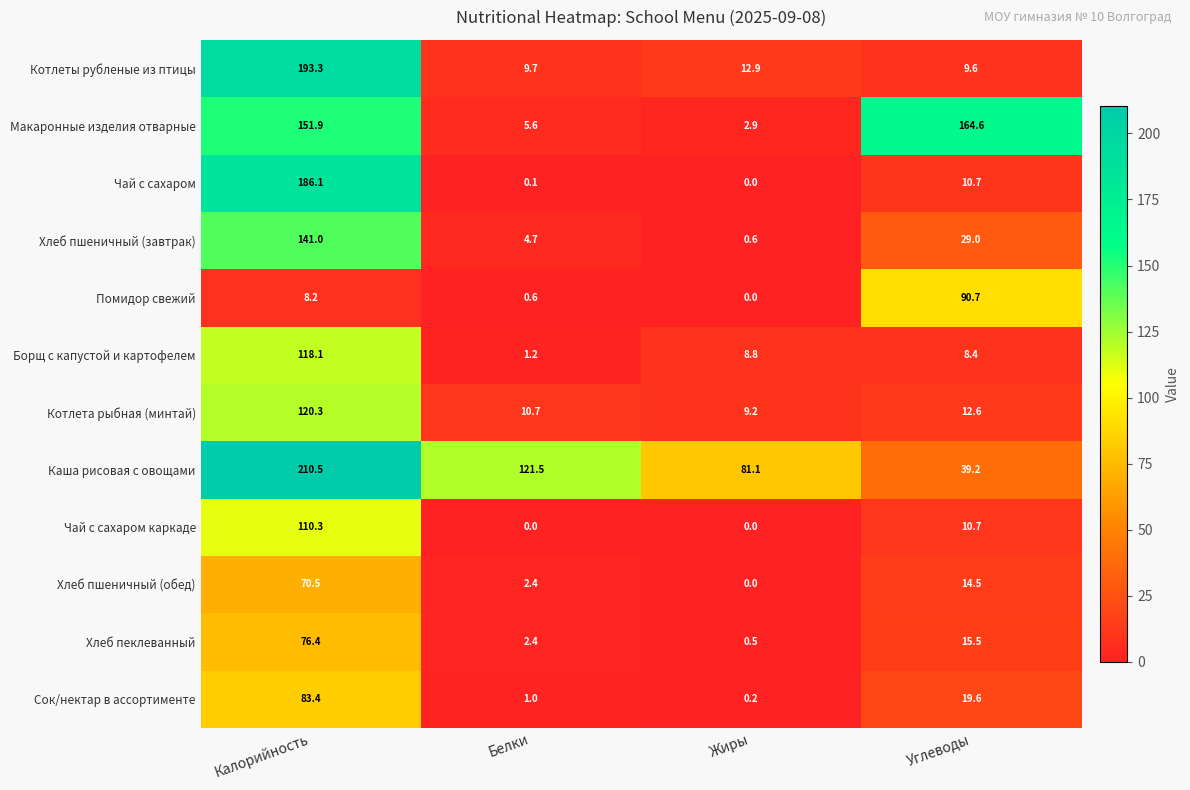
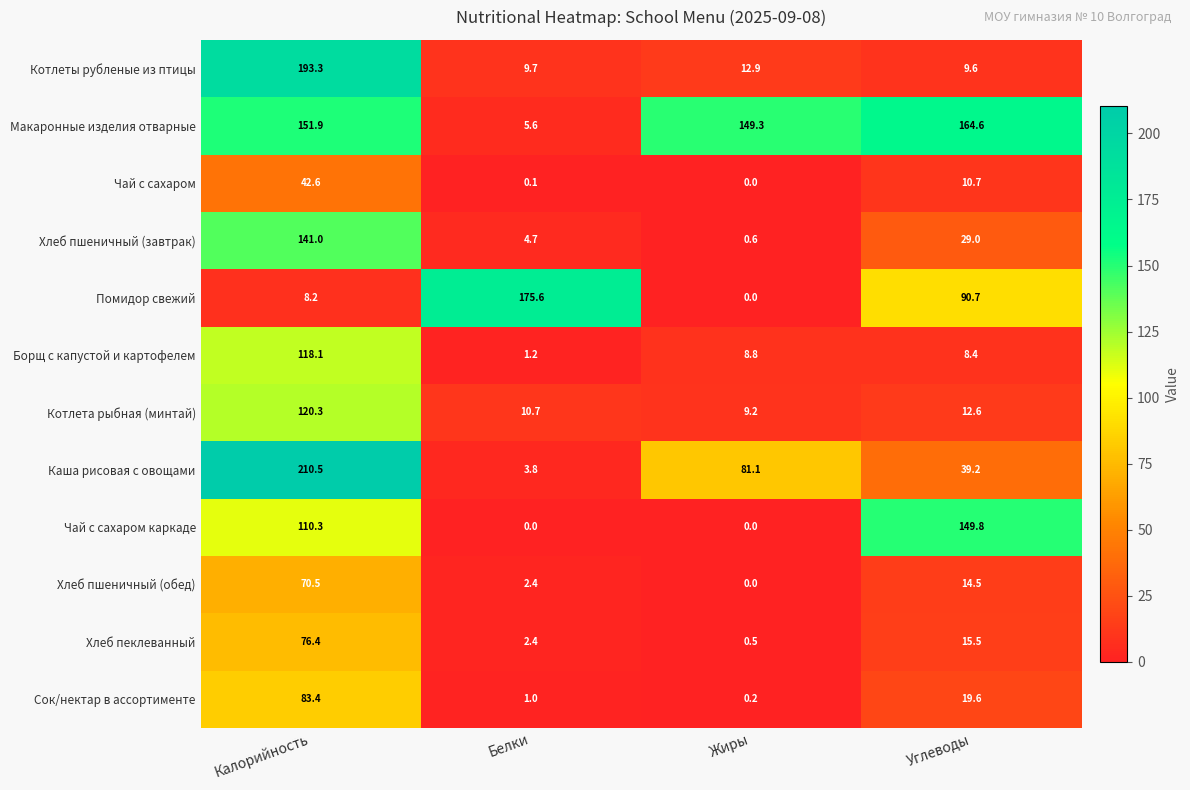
  {
    "Котлеты рубленые из птицы": {
      "Калорийность": 193.3,
      "Белки": 9.7,
      "Жиры": 12.9,
      "Углеводы": 9.6
    },
    "Макаронные изделия отварные": {
      "Калорийность": 151.9,
      "Белки": 5.6,
-     "Жиры": 2.9,
+     "Жиры": 149.3,
      "Углеводы": 164.6
    },
    "Чай с сахаром": {
-     "Калорийность": 186.1,
+     "Калорийность": 42.6,
      "Белки": 0.1,
      "Жиры": 0.0,
      "Углеводы": 10.7
    },
    "Хлеб пшеничный (завтрак)": {
      "Калорийность": 141.0,
      "Белки": 4.7,
      "Жиры": 0.6,
      "Углеводы": 29.0
    },
    "Помидор свежий": {
      "Калорийность": 8.2,
-     "Белки": 0.6,
+     "Белки": 175.6,
      "Жиры": 0.0,
      "Углеводы": 90.7
    },
    "Борщ с капустой и картофелем": {
      "Калорийность": 118.1,
      "Белки": 1.2,
      "Жиры": 8.8,
      "Углеводы": 8.4
    },
    "Котлета рыбная (минтай)": {
      "Калорийность": 120.3,
      "Белки": 10.7,
      "Жиры": 9.2,
      "Углеводы": 12.6
    },
    "Каша рисовая с овощами": {
      "Калорийность": 210.5,
-     "Белки": 121.5,
+     "Белки": 3.8,
      "Жиры": 81.1,
      "Углеводы": 39.2
    },
    "Чай с сахаром каркаде": {
      "Калорийность": 110.3,
      "Белки": 0.0,
      "Жиры": 0.0,
-     "Углеводы": 10.7
+     "Углеводы": 149.8
    },
    "Хлеб пшеничный (обед)": {
      "Калорийность": 70.5,
      "Белки": 2.4,
      "Жиры": 0.0,
      "Углеводы": 14.5
    },
    "Хлеб пеклеванный": {
      "Калорийность": 76.4,
      "Белки": 2.4,
      "Жиры": 0.5,
      "Углеводы": 15.5
    },
    "Сок/нектар в ассортименте": {
      "Калорийность": 83.4,
      "Белки": 1.0,
      "Жиры": 0.2,
      "Углеводы": 19.6
    }
  }
